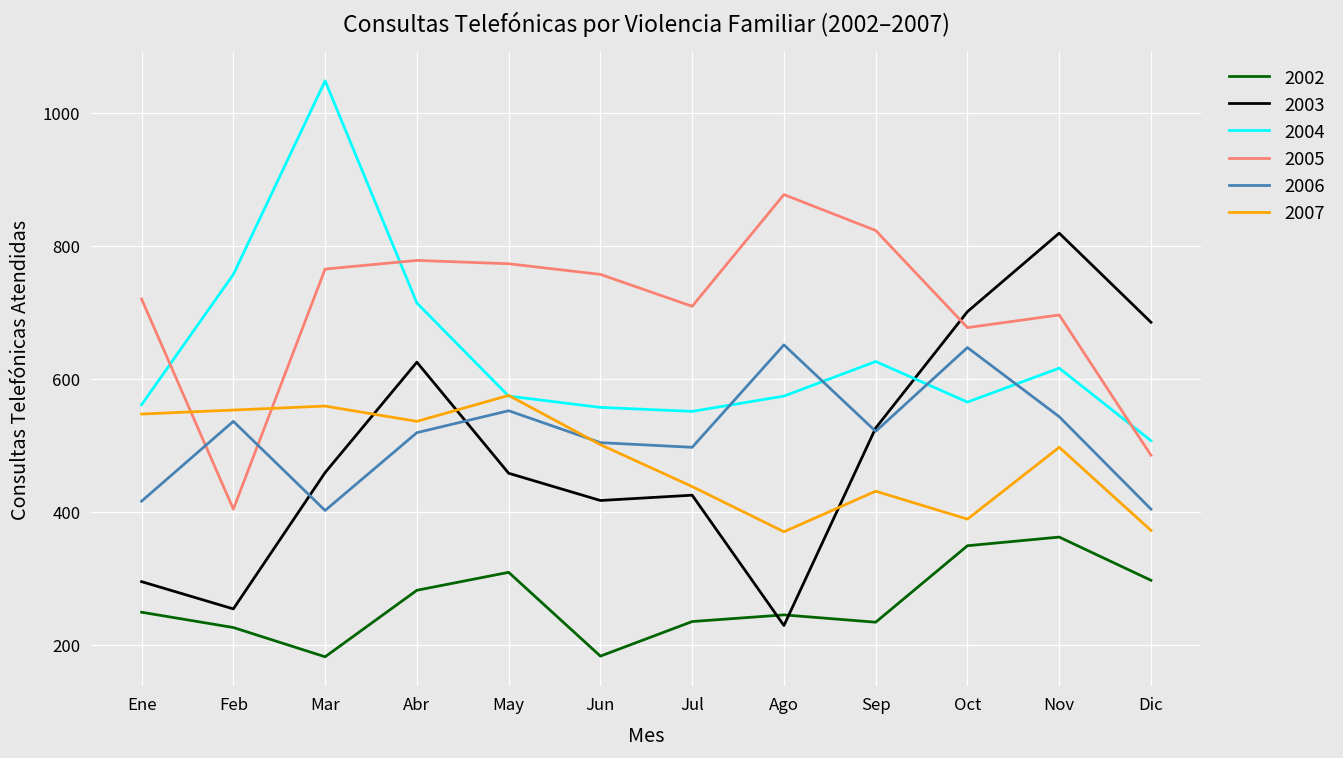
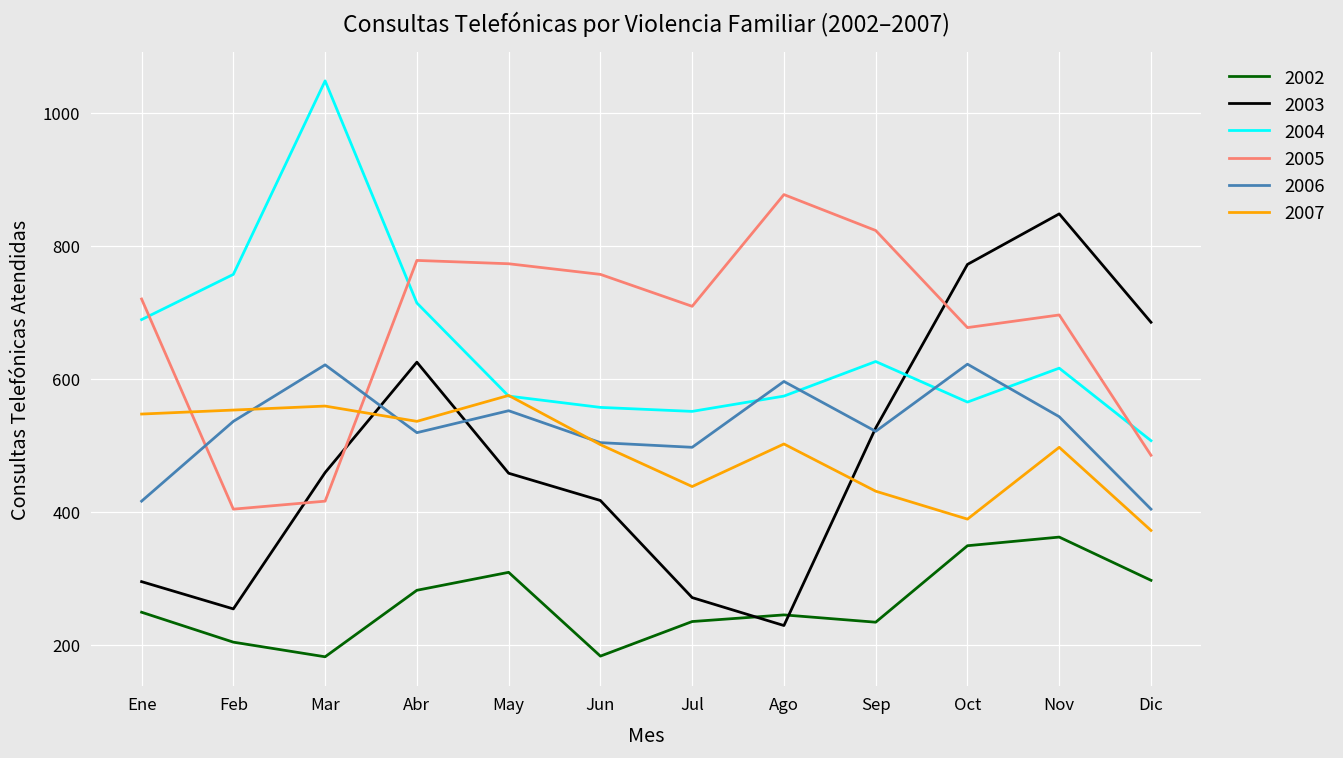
  {
    "2002": {
      "Ene": 250,
-     "Feb": 230,
+     "Feb": 200,
      "Mar": 180,
      "Abr": 280,
      "May": 310,
      "Jun": 180,
      "Jul": 240,
      "Ago": 250,
      "Sep": 230,
      "Oct": 350,
      "Nov": 360,
      "Dic": 300
    },
    "2003": {
      "Ene": 300,
      "Feb": 250,
      "Mar": 460,
      "Abr": 630,
      "May": 460,
      "Jun": 420,
-     "Jul": 430,
+     "Jul": 270,
      "Ago": 230,
      "Sep": 530,
-     "Oct": 700,
-     "Nov": 820,
+     "Oct": 770,
+     "Nov": 850,
      "Dic": 690
    },
    "2004": {
-     "Ene": 560,
+     "Ene": 690,
      "Feb": 760,
      "Mar": 1050,
      "Abr": 710,
      "Jun": 560,
      "Jul": 550,
      "Ago": 570,
      "Sep": 630,
      "Oct": 570,
      "Nov": 620,
      "Dic": 510
    },
    "2005": {
      "Ene": 720,
      "Feb": 400,
-     "Mar": 770,
+     "Mar": 420,
      "Abr": 780,
      "May": 770,
      "Jun": 760,
      "Jul": 710,
      "Ago": 880,
      "Sep": 820,
      "Oct": 680,
      "Nov": 700,
      "Dic": 490
    },
    "2006": {
      "Ene": 420,
      "Feb": 540,
-     "Mar": 400,
+     "Mar": 620,
      "Abr": 520,
      "May": 550,
      "Jul": 500,
-     "Ago": 650,
+     "Ago": 600,
      "Sep": 520,
-     "Oct": 650,
+     "Oct": 620,
      "Nov": 540,
      "Dic": 400
    },
    "2007": {
      "Ene": 550,
      "Feb": 550,
      "Mar": 560,
      "Abr": 540,
      "Jul": 440,
-     "Ago": 370,
+     "Ago": 500,
      "Sep": 430,
      "Oct": 390,
      "Nov": 500,
      "Dic": 370
    }
  }
